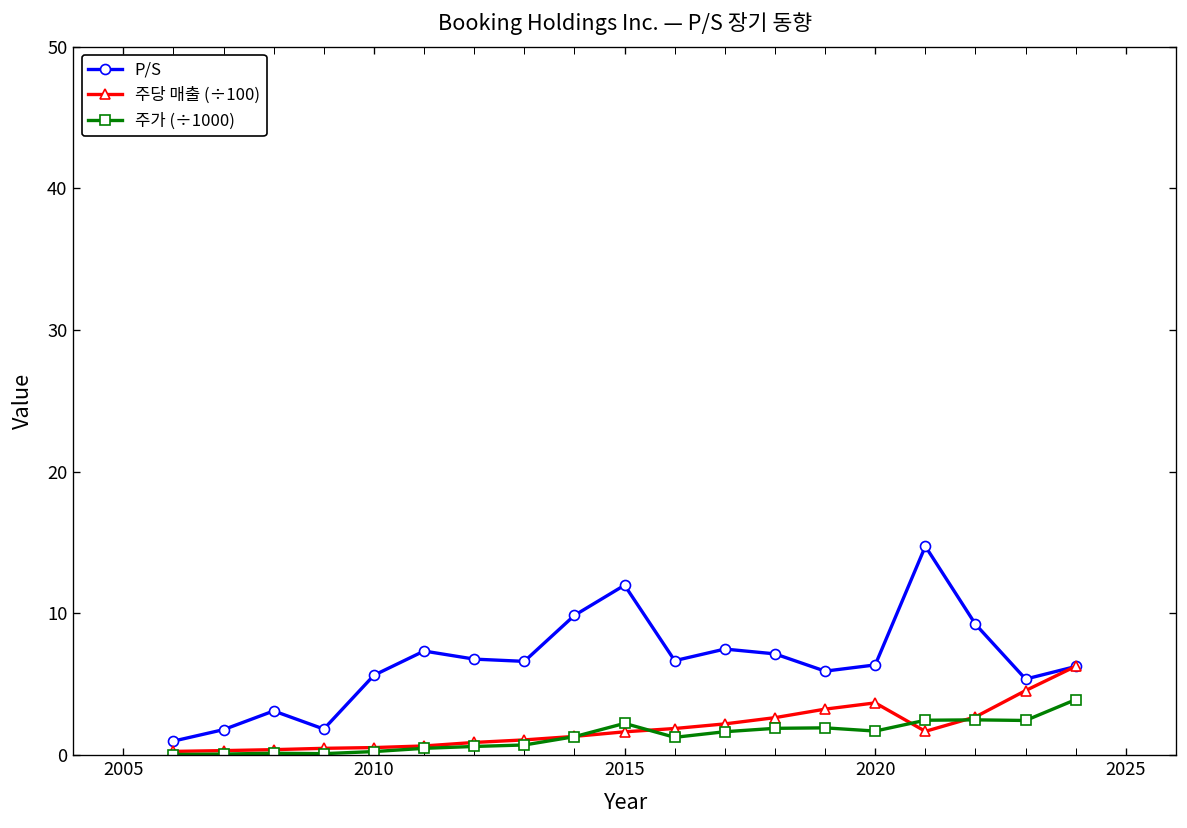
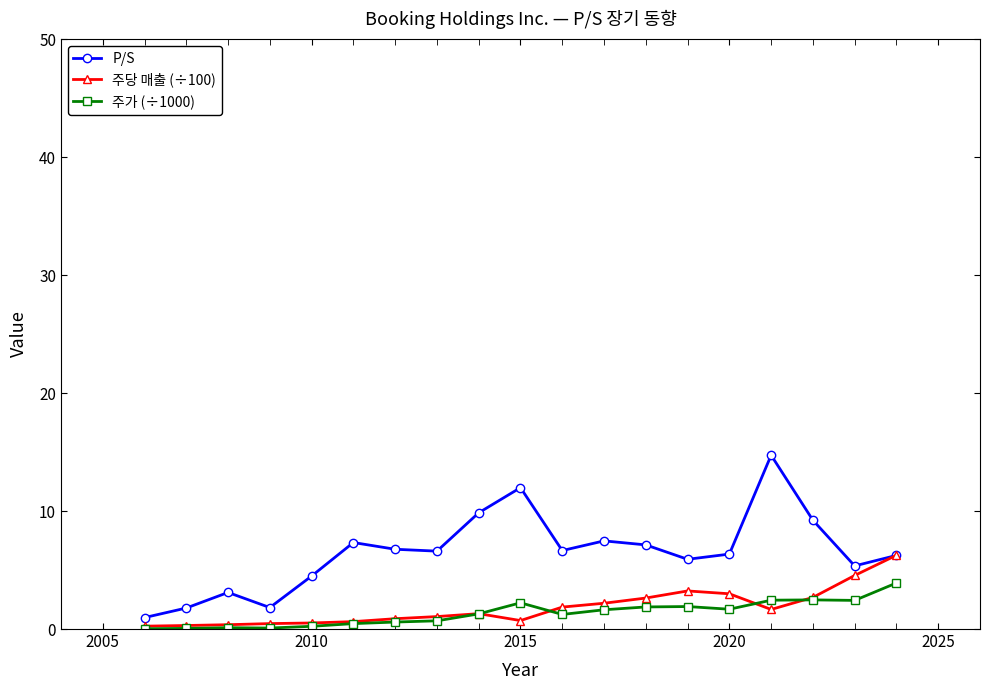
  {
    "P/S": {
-     "2010": 5.6,
+     "2010": 4.5,
      "2015": 12.0,
      "2020": 6.4
    },
    "주당 매출 (÷100)": {
      "2010": 0.5,
-     "2015": 1.6,
-     "2020": 3.7
+     "2015": 0.7,
+     "2020": 3.0
    },
    "주가 (÷1000)": {
      "2010": 0.2,
      "2015": 2.2,
      "2020": 1.7
    }
  }
